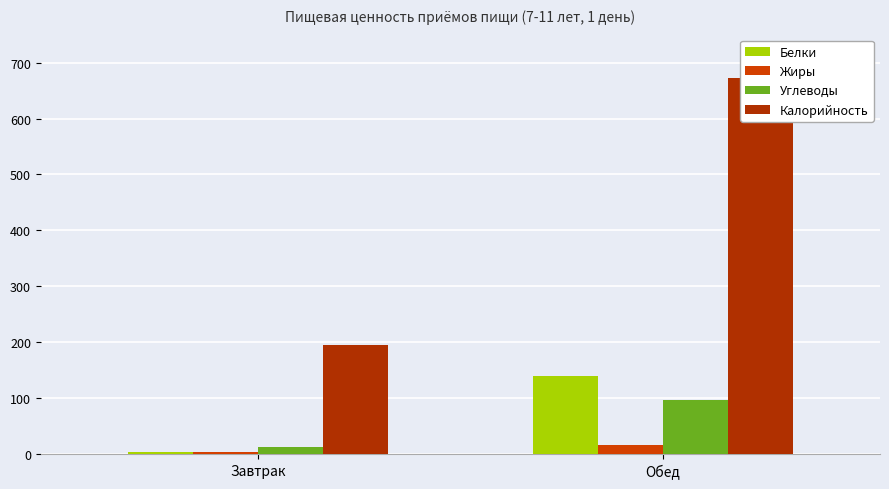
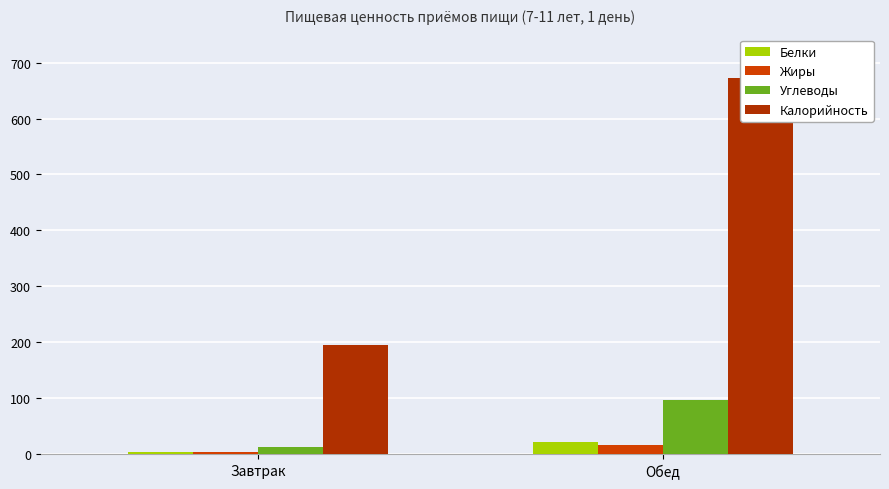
  {
    "Белки": {
-     "Обед": 140
+     "Обед": 20
    },
    "Углеводы": {
      "Завтрак": 10,
      "Обед": 100
    }
  }
